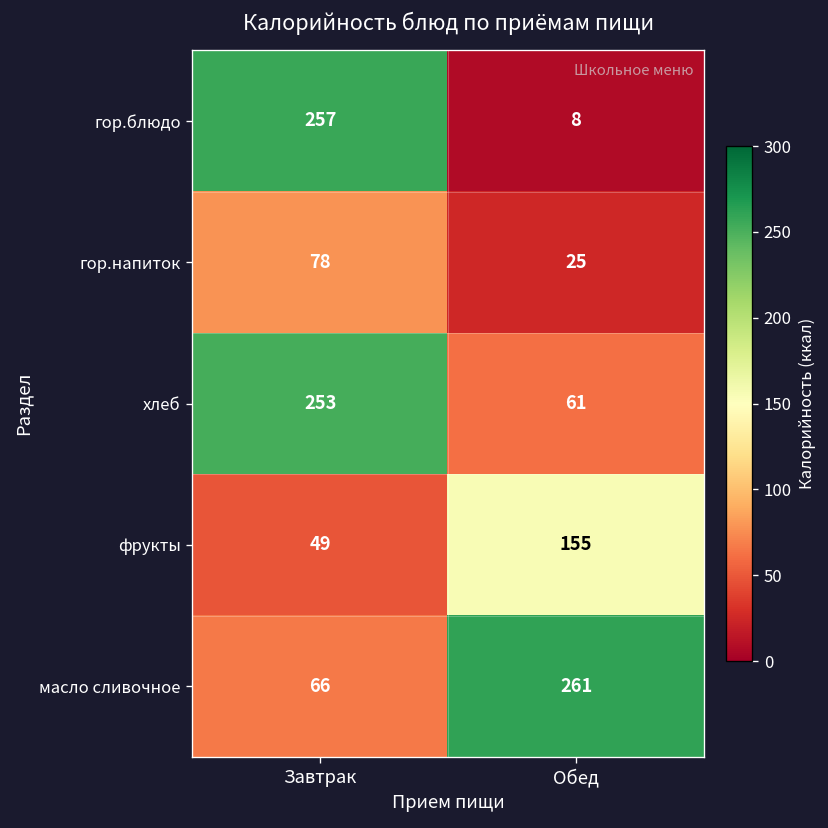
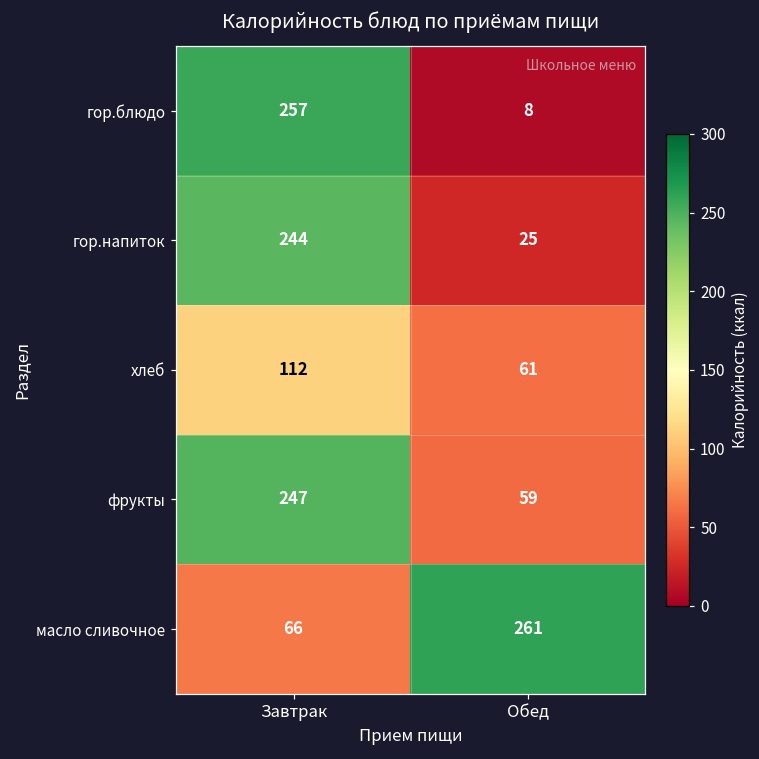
  {
    "гор.блюдо": {
      "Завтрак": 257
    },
    "гор.напиток": {
-     "Завтрак": 78,
+     "Завтрак": 244,
      "Обед": 25
    },
    "хлеб": {
-     "Завтрак": 253,
+     "Завтрак": 112,
      "Обед": 61
    },
    "фрукты": {
-     "Завтрак": 49,
-     "Обед": 155
+     "Завтрак": 247,
+     "Обед": 59
    },
    "масло сливочное": {
      "Завтрак": 66,
      "Обед": 261
    }
  }
